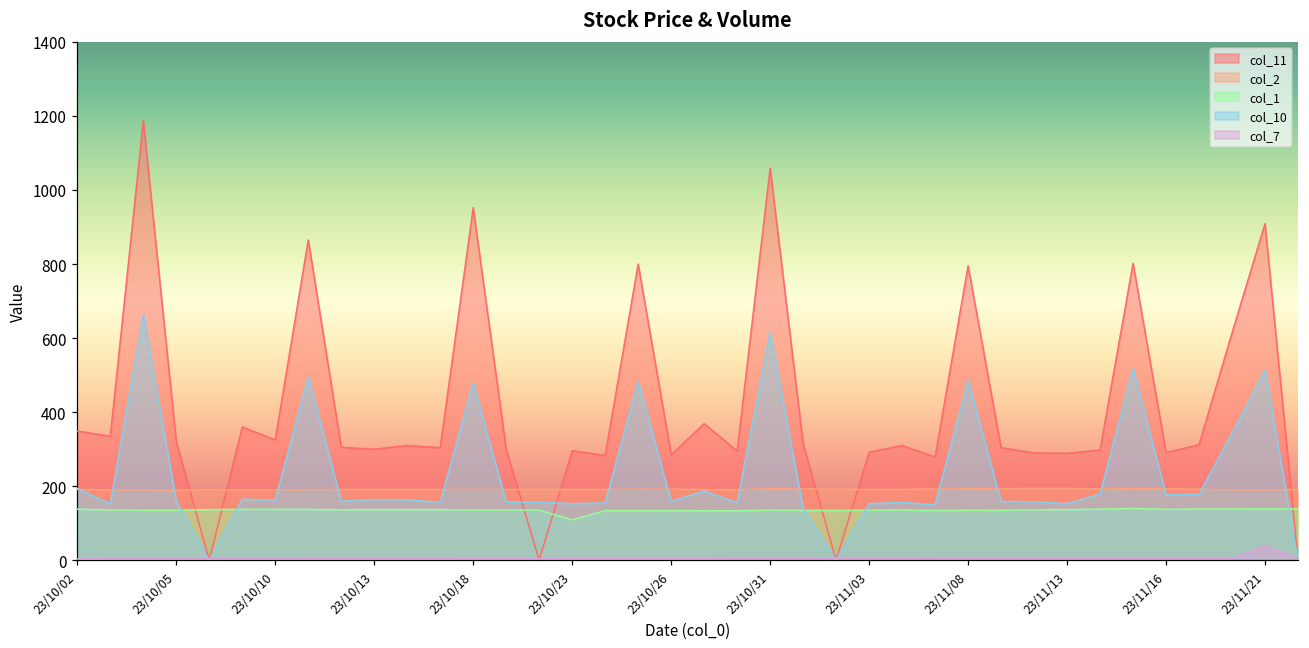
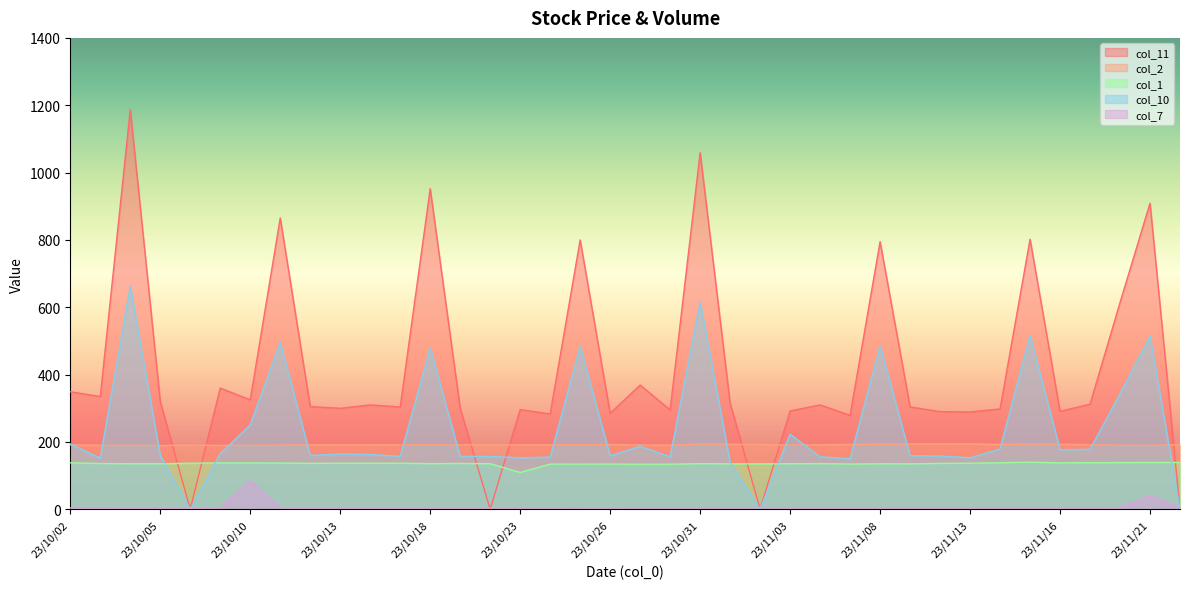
  {
    "col_1": {
      "23/10/02": 140,
      "23/10/05": 140,
      "23/10/10": 140,
      "23/10/13": 140,
      "23/10/18": 140,
      "23/10/23": 110,
      "23/10/26": 130,
      "23/10/31": 140,
      "23/11/03": 140,
      "23/11/08": 140,
      "23/11/13": 140,
      "23/11/16": 140,
      "23/11/21": 140
    },
    "col_10": {
      "23/10/05": 160,
-     "23/10/10": 160,
+     "23/10/10": 250,
      "23/10/13": 160,
      "23/10/18": 480,
      "23/10/23": 150,
      "23/10/26": 160,
      "23/10/31": 620,
-     "23/11/03": 150,
+     "23/11/03": 220,
      "23/11/08": 490,
      "23/11/13": 150,
      "23/11/16": 180,
      "23/11/21": 510
    },
    "col_7": {
      "23/10/02": 0,
      "23/10/05": 0,
-     "23/10/10": 0,
+     "23/10/10": 80,
      "23/10/13": 0,
      "23/10/18": 0,
      "23/10/23": 0,
      "23/10/26": 0,
      "23/10/31": 0,
      "23/11/03": 0,
      "23/11/08": 0,
      "23/11/13": 10,
      "23/11/16": 10,
      "23/11/21": 40
    }
  }
